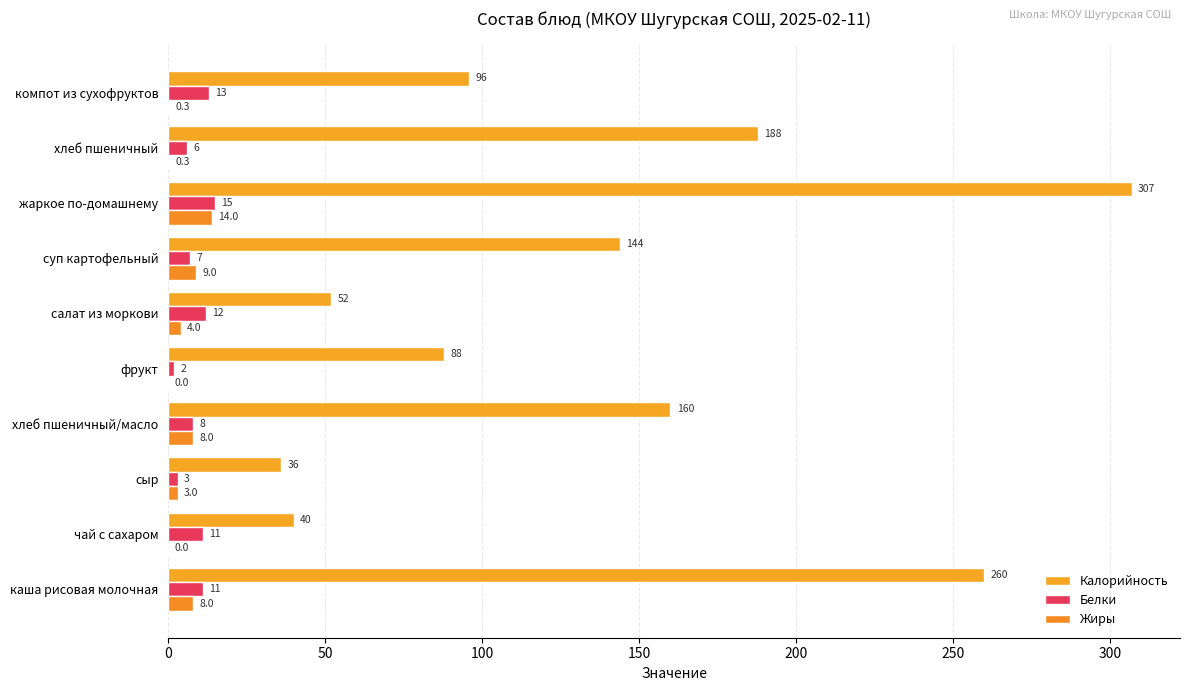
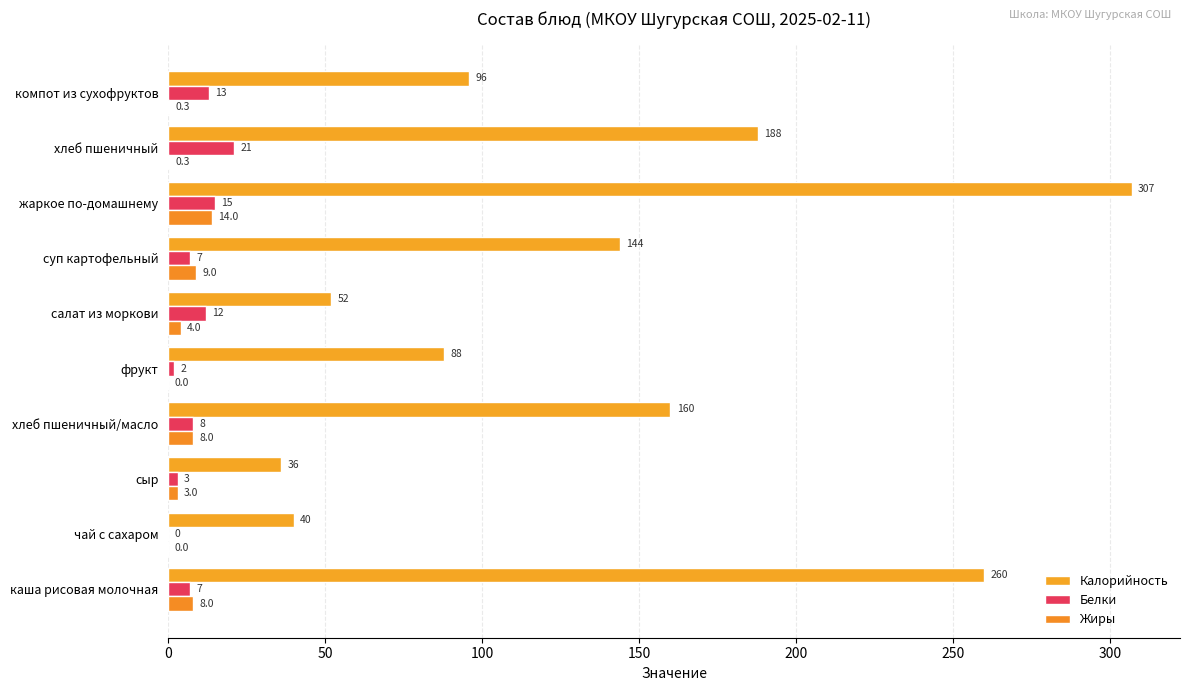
  {
    "Белки": {
      "компот из сухофруктов": 13,
-     "хлеб пшеничный": 6,
+     "хлеб пшеничный": 21,
      "жаркое по-домашнему": 15,
      "суп картофельный": 7,
      "салат из моркови": 12,
      "фрукт": 2,
      "хлеб пшеничный/масло": 8,
      "сыр": 3,
-     "чай с сахаром": 11,
-     "каша рисовая молочная": 11
+     "чай с сахаром": 0,
+     "каша рисовая молочная": 7
    }
  }
